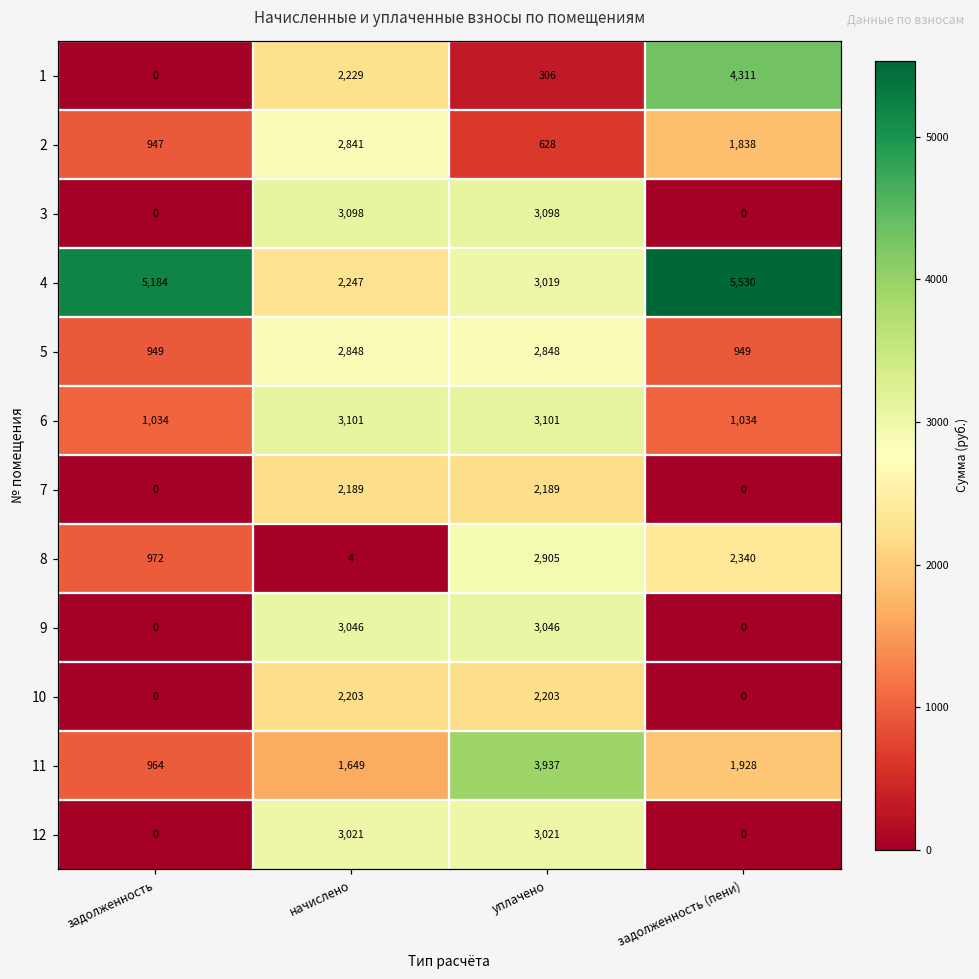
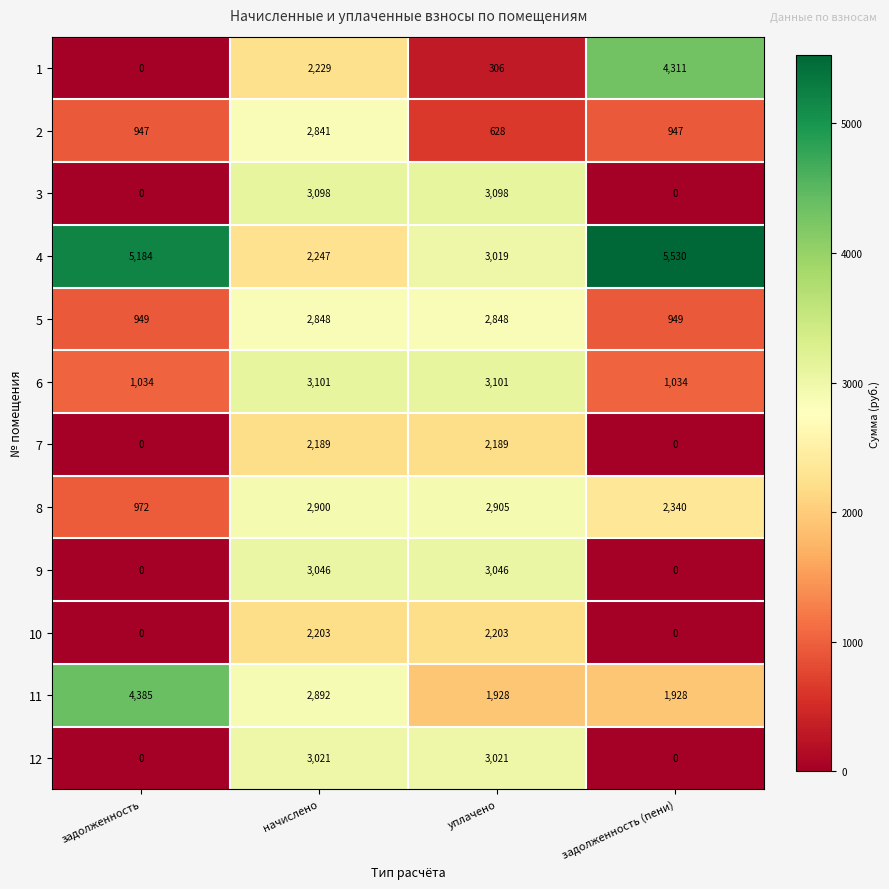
  {
    "1": {
      "задолженность": "0",
      "начислено": "2,229",
      "уплачено": "306",
      "задолженность (пени)": "4,311"
    },
    "2": {
      "задолженность": "947",
      "начислено": "2,841",
      "уплачено": "628",
-     "задолженность (пени)": "1,838"
+     "задолженность (пени)": "947"
    },
    "3": {
      "задолженность": "0",
      "начислено": "3,098",
      "уплачено": "3,098",
      "задолженность (пени)": "0"
    },
    "4": {
      "задолженность": "5,184",
      "начислено": "2,247",
      "уплачено": "3,019",
      "задолженность (пени)": "5,530"
    },
    "5": {
      "задолженность": "949",
      "начислено": "2,848",
      "уплачено": "2,848",
      "задолженность (пени)": "949"
    },
    "6": {
      "задолженность": "1,034",
      "начислено": "3,101",
      "уплачено": "3,101",
      "задолженность (пени)": "1,034"
    },
    "7": {
      "задолженность": "0",
      "начислено": "2,189",
      "уплачено": "2,189",
      "задолженность (пени)": "0"
    },
    "8": {
      "задолженность": "972",
-     "начислено": "4",
+     "начислено": "2,900",
      "уплачено": "2,905",
      "задолженность (пени)": "2,340"
    },
    "9": {
      "задолженность": "0",
      "начислено": "3,046",
      "уплачено": "3,046",
      "задолженность (пени)": "0"
    },
    "10": {
      "задолженность": "0",
      "начислено": "2,203",
      "уплачено": "2,203",
      "задолженность (пени)": "0"
    },
    "11": {
-     "задолженность": "964",
-     "начислено": "1,649",
-     "уплачено": "3,937",
+     "задолженность": "4,385",
+     "начислено": "2,892",
+     "уплачено": "1,928",
      "задолженность (пени)": "1,928"
    },
    "12": {
      "задолженность": "0",
      "начислено": "3,021",
      "уплачено": "3,021",
      "задолженность (пени)": "0"
    }
  }
